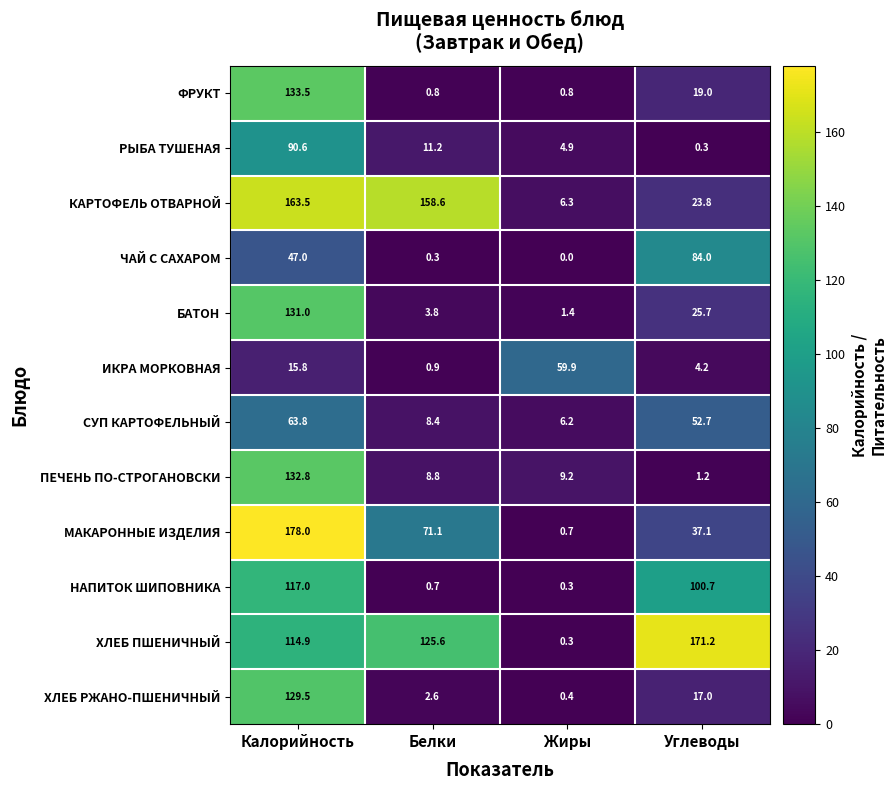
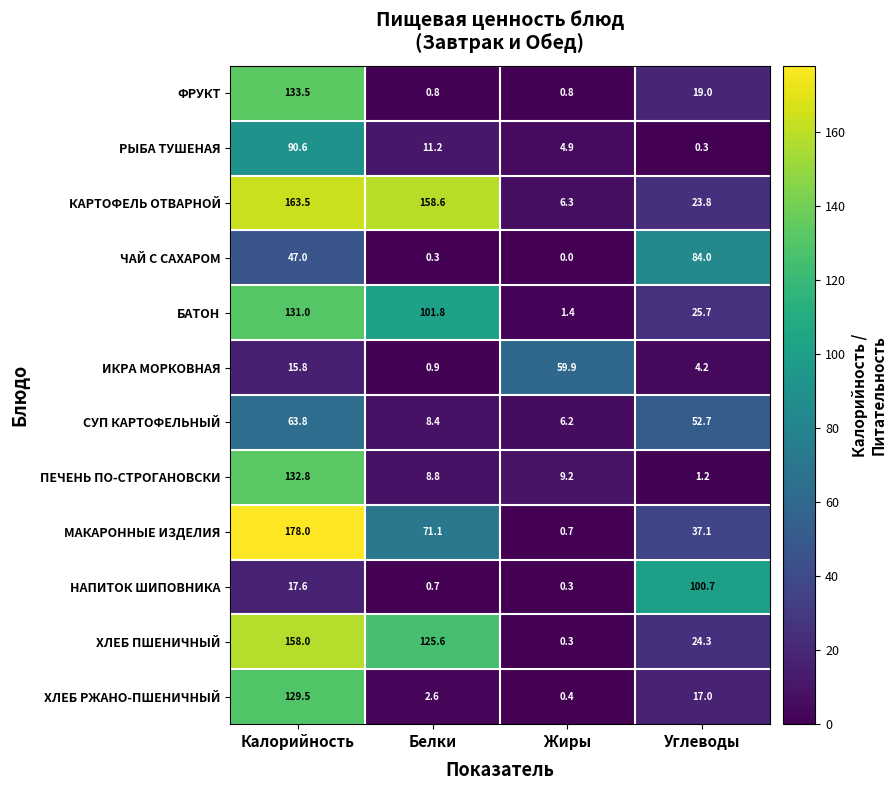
  {
    "ФРУКТ": {
      "Калорийность": 133.5,
      "Белки": 0.8,
      "Жиры": 0.8,
      "Углеводы": 19.0
    },
    "РЫБА ТУШЕНАЯ": {
      "Калорийность": 90.6,
      "Белки": 11.2,
      "Жиры": 4.9,
      "Углеводы": 0.3
    },
    "КАРТОФЕЛЬ ОТВАРНОЙ": {
      "Калорийность": 163.5,
      "Белки": 158.6,
      "Жиры": 6.3,
      "Углеводы": 23.8
    },
    "ЧАЙ С САХАРОМ": {
      "Калорийность": 47.0,
      "Белки": 0.3,
      "Жиры": 0.0,
      "Углеводы": 84.0
    },
    "БАТОН": {
      "Калорийность": 131.0,
-     "Белки": 3.8,
+     "Белки": 101.8,
      "Жиры": 1.4,
      "Углеводы": 25.7
    },
    "ИКРА МОРКОВНАЯ": {
      "Калорийность": 15.8,
      "Белки": 0.9,
      "Жиры": 59.9,
      "Углеводы": 4.2
    },
    "СУП КАРТОФЕЛЬНЫЙ": {
      "Калорийность": 63.8,
      "Белки": 8.4,
      "Жиры": 6.2,
      "Углеводы": 52.7
    },
    "ПЕЧЕНЬ ПО-СТРОГАНОВСКИ": {
      "Калорийность": 132.8,
      "Белки": 8.8,
      "Жиры": 9.2,
      "Углеводы": 1.2
    },
    "МАКАРОННЫЕ ИЗДЕЛИЯ": {
      "Калорийность": 178.0,
      "Белки": 71.1,
      "Жиры": 0.7,
      "Углеводы": 37.1
    },
    "НАПИТОК ШИПОВНИКА": {
-     "Калорийность": 117.0,
+     "Калорийность": 17.6,
      "Белки": 0.7,
      "Жиры": 0.3,
      "Углеводы": 100.7
    },
    "ХЛЕБ ПШЕНИЧНЫЙ": {
-     "Калорийность": 114.9,
+     "Калорийность": 158.0,
      "Белки": 125.6,
      "Жиры": 0.3,
-     "Углеводы": 171.2
+     "Углеводы": 24.3
    },
    "ХЛЕБ РЖАНО-ПШЕНИЧНЫЙ": {
      "Калорийность": 129.5,
      "Белки": 2.6,
      "Жиры": 0.4,
      "Углеводы": 17.0
    }
  }
